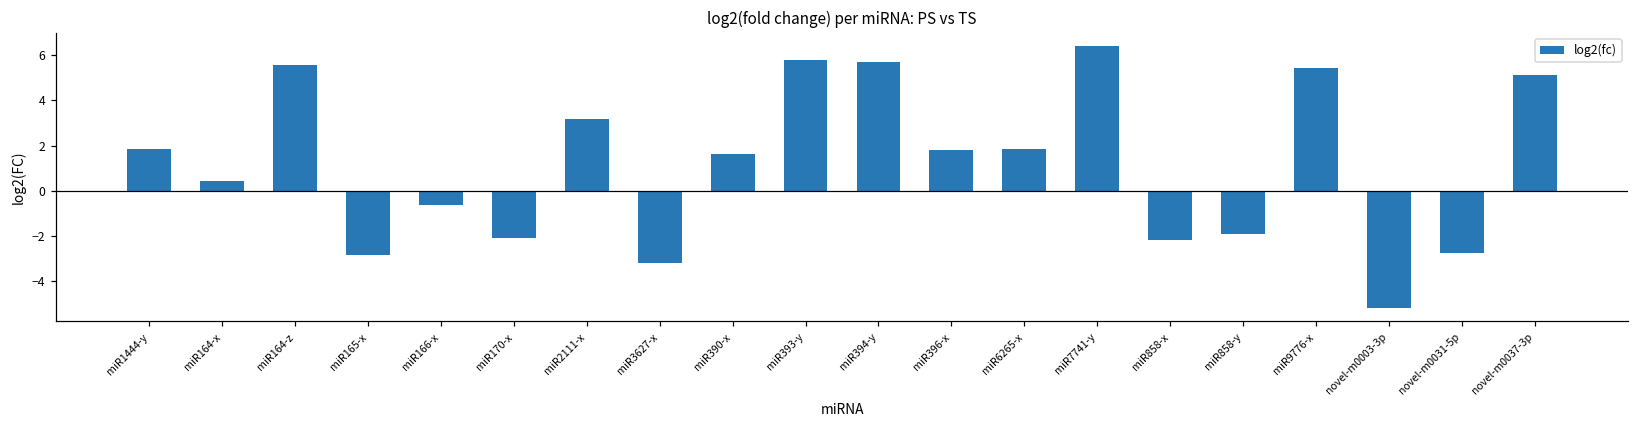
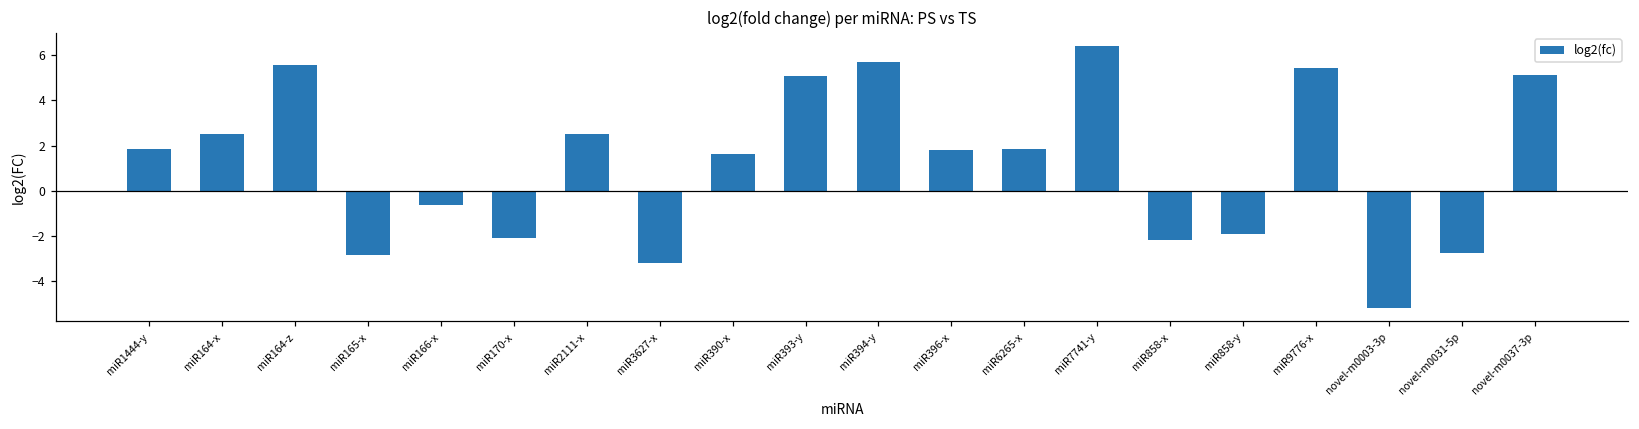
  {
    "miR1444-y": 1.8,
-   "miR164-x": 0.4,
+   "miR164-x": 2.5,
    "miR164-z": 5.6,
    "miR165-x": -2.8,
    "miR166-x": -0.6,
    "miR170-x": -2.1,
-   "miR2111-x": 3.2,
+   "miR2111-x": 2.5,
    "miR3627-x": -3.2,
    "miR390-x": 1.6,
-   "miR393-y": 5.8,
+   "miR393-y": 5.1,
    "miR394-y": 5.7,
    "miR396-x": 1.8,
    "miR6265-x": 1.9,
    "miR7741-y": 6.4,
    "miR858-x": -2.2,
    "miR858-y": -1.9,
    "miR9776-x": 5.4,
    "novel-m0003-3p": -5.2,
    "novel-m0031-5p": -2.8,
    "novel-m0037-3p": 5.1
  }
